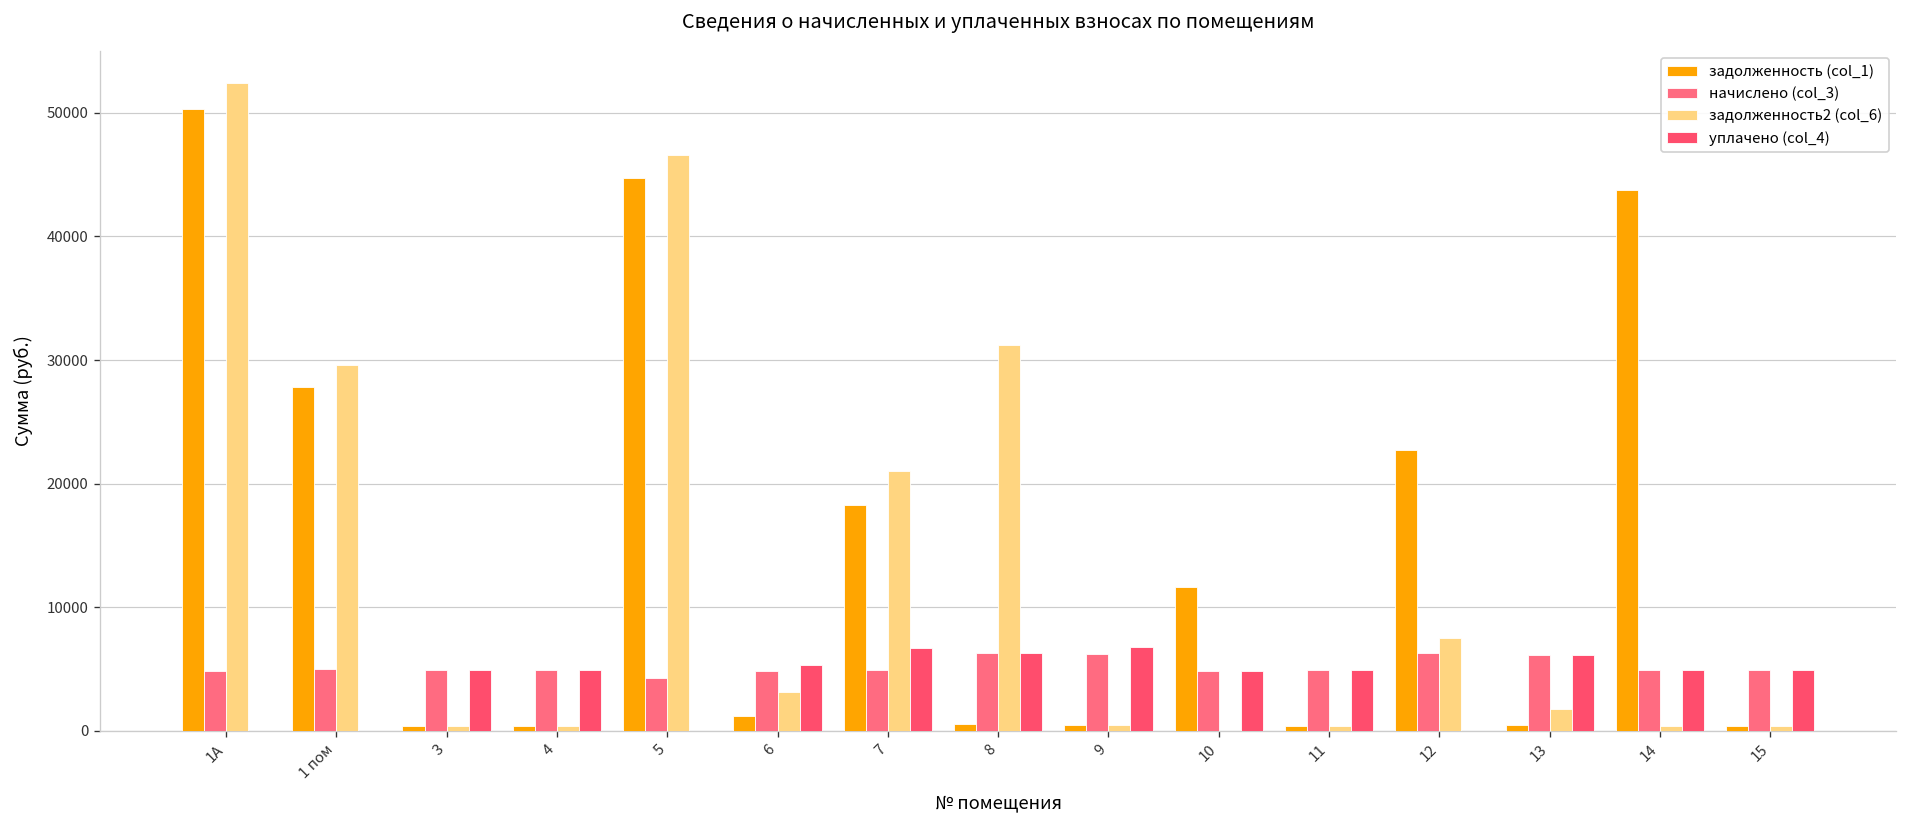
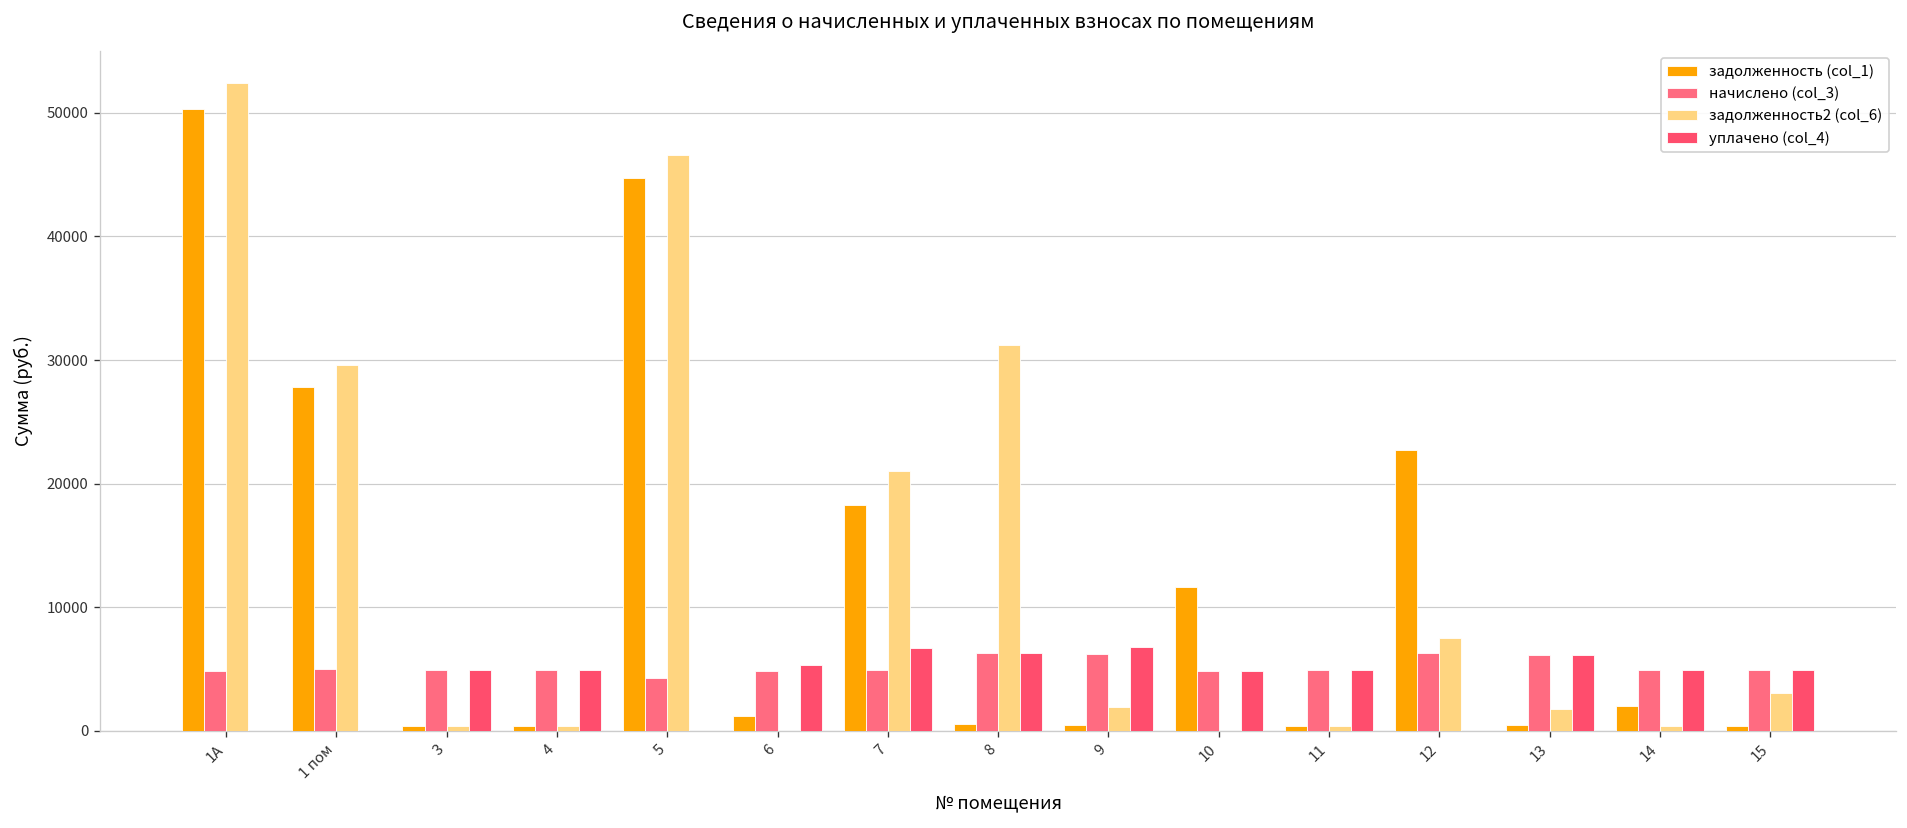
  {
    "задолженность (col_1)": {
      "1А": 50300,
      "1 пом": 27800,
      "3": 400,
      "4": 400,
      "5": 44700,
      "6": 1200,
      "7": 18300,
      "8": 500,
      "9": 500,
      "10": 11600,
      "11": 400,
      "12": 22700,
      "13": 500,
-     "14": 43800,
+     "14": 2100,
      "15": 400
    },
    "задолженность2 (col_6)": {
      "1А": 52400,
      "1 пом": 29600,
      "3": 400,
      "4": 400,
      "5": 46600,
-     "6": 3200,
+     "6": 0,
      "7": 21000,
      "8": 31200,
-     "9": 500,
+     "9": 1900,
      "10": 0,
      "11": 400,
      "12": 7500,
      "13": 1800,
      "14": 400,
-     "15": 400
+     "15": 3100
    }
  }
